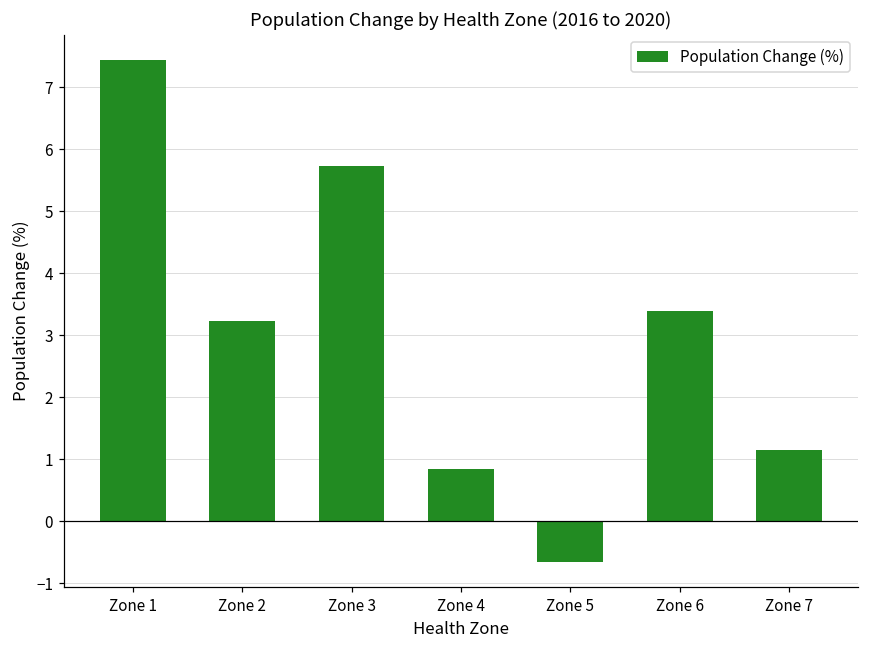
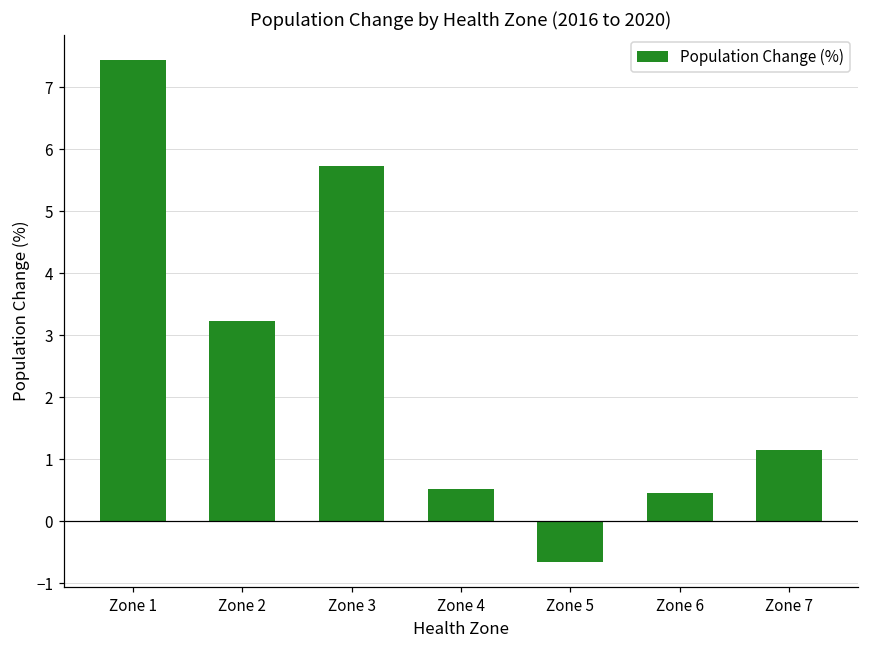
  {
    "Zone 1": 7.4,
    "Zone 2": 3.2,
    "Zone 3": 5.7,
-   "Zone 4": 0.8,
+   "Zone 4": 0.5,
    "Zone 5": -0.7,
-   "Zone 6": 3.4,
+   "Zone 6": 0.5,
    "Zone 7": 1.2
  }
